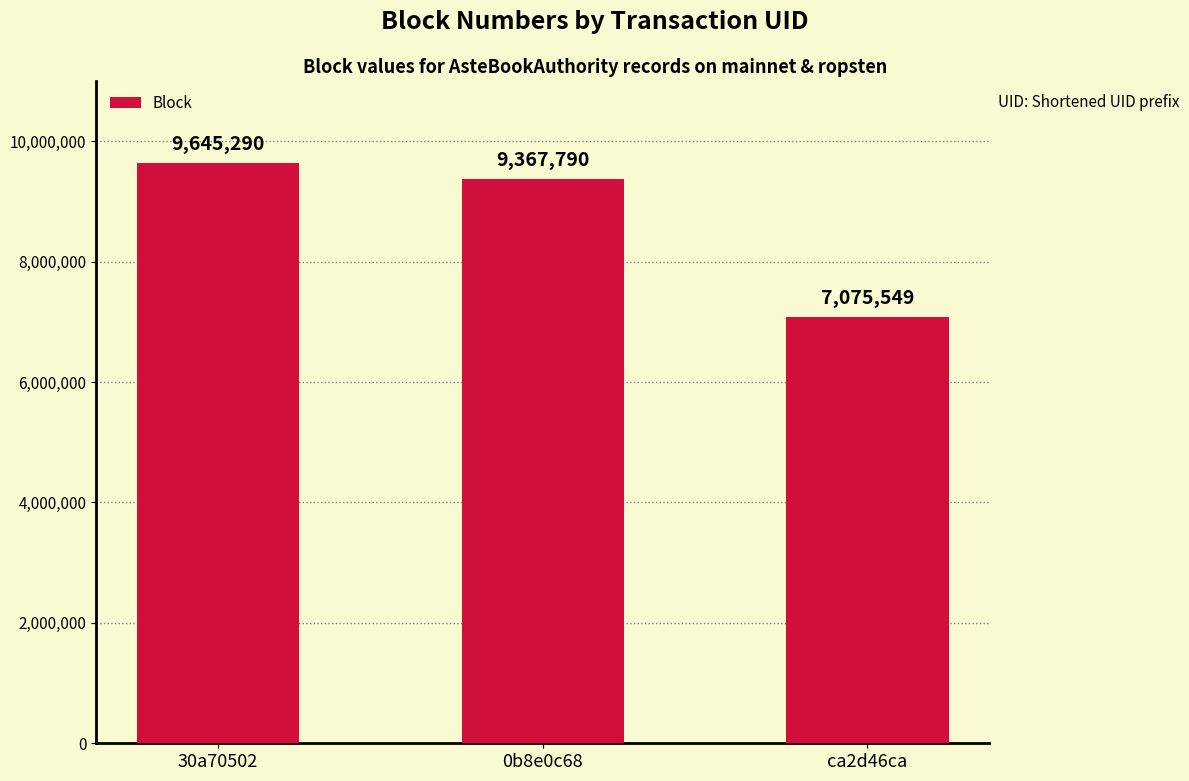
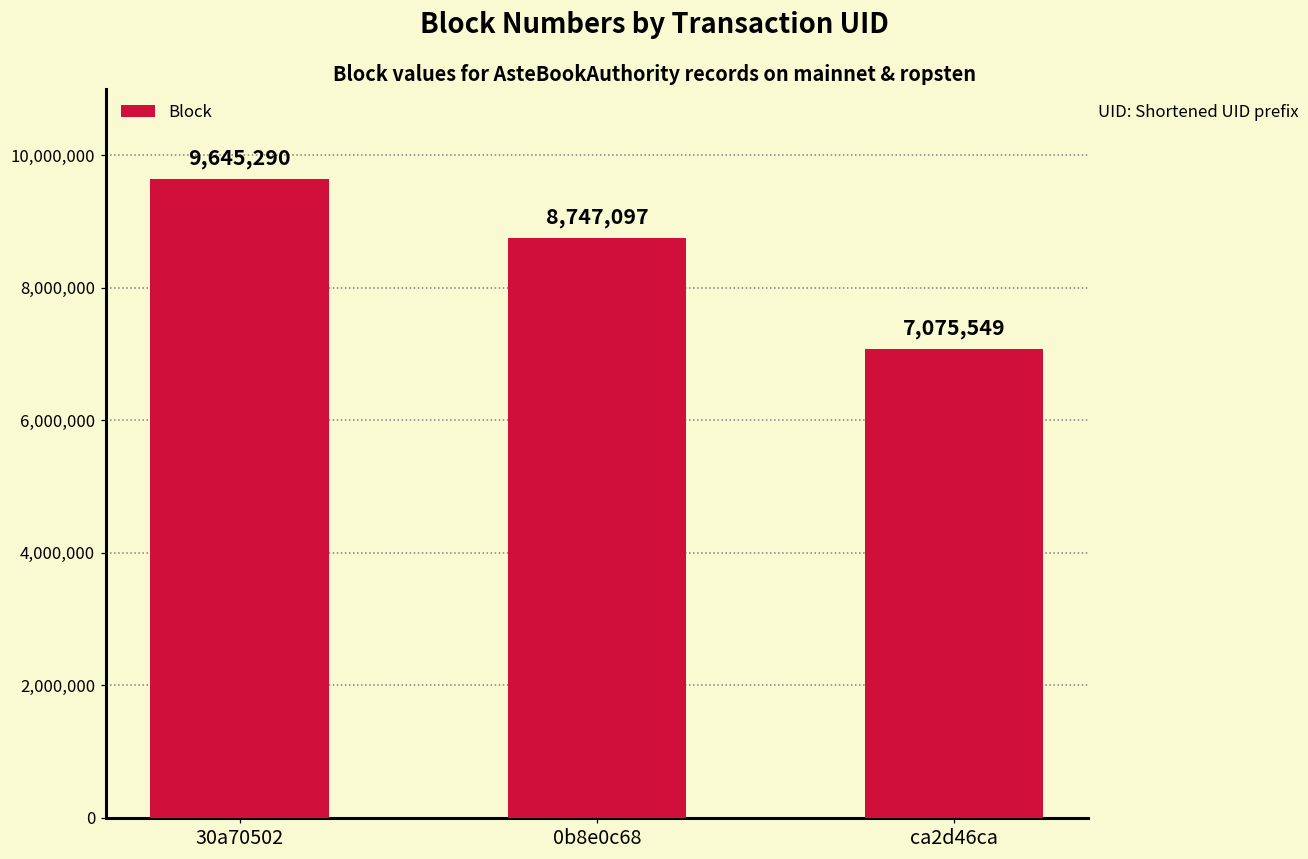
  {
    "30a70502": "9,645,290",
-   "0b8e0c68": "9,367,790",
+   "0b8e0c68": "8,747,097",
    "ca2d46ca": "7,075,549"
  }
